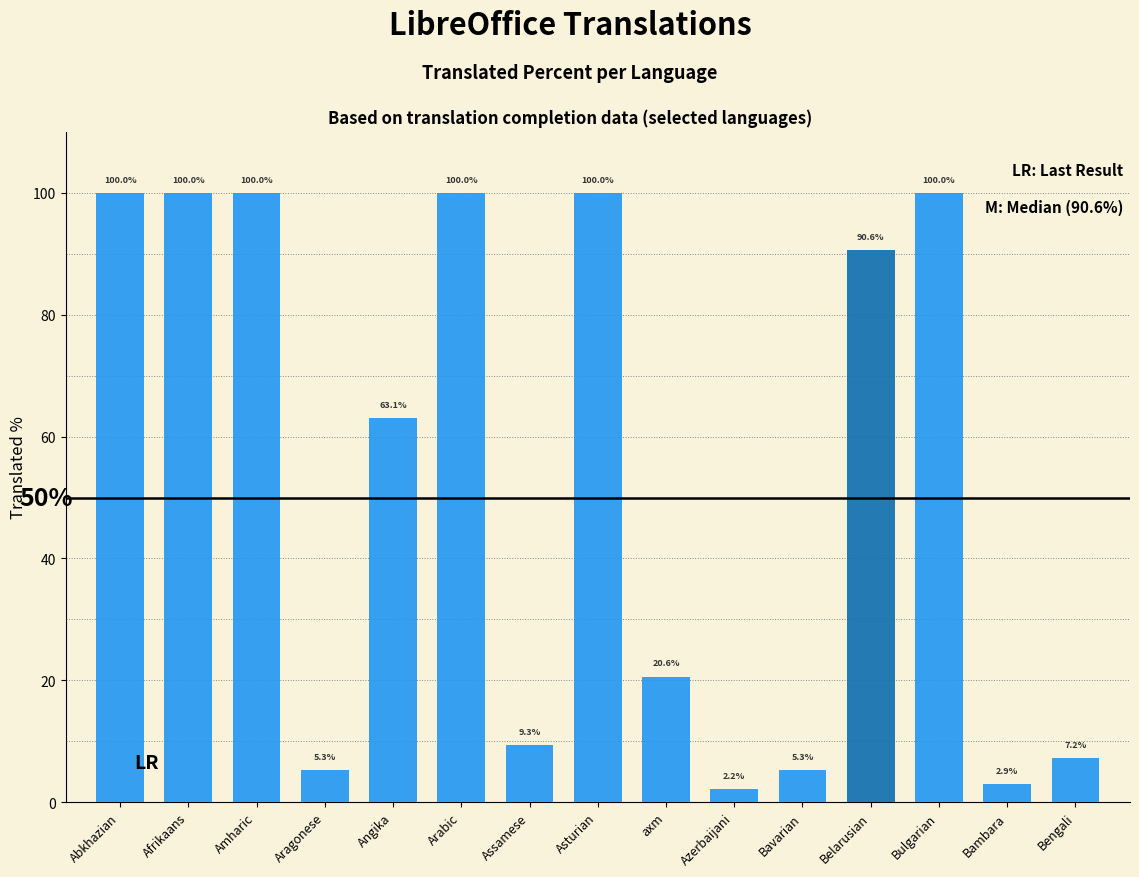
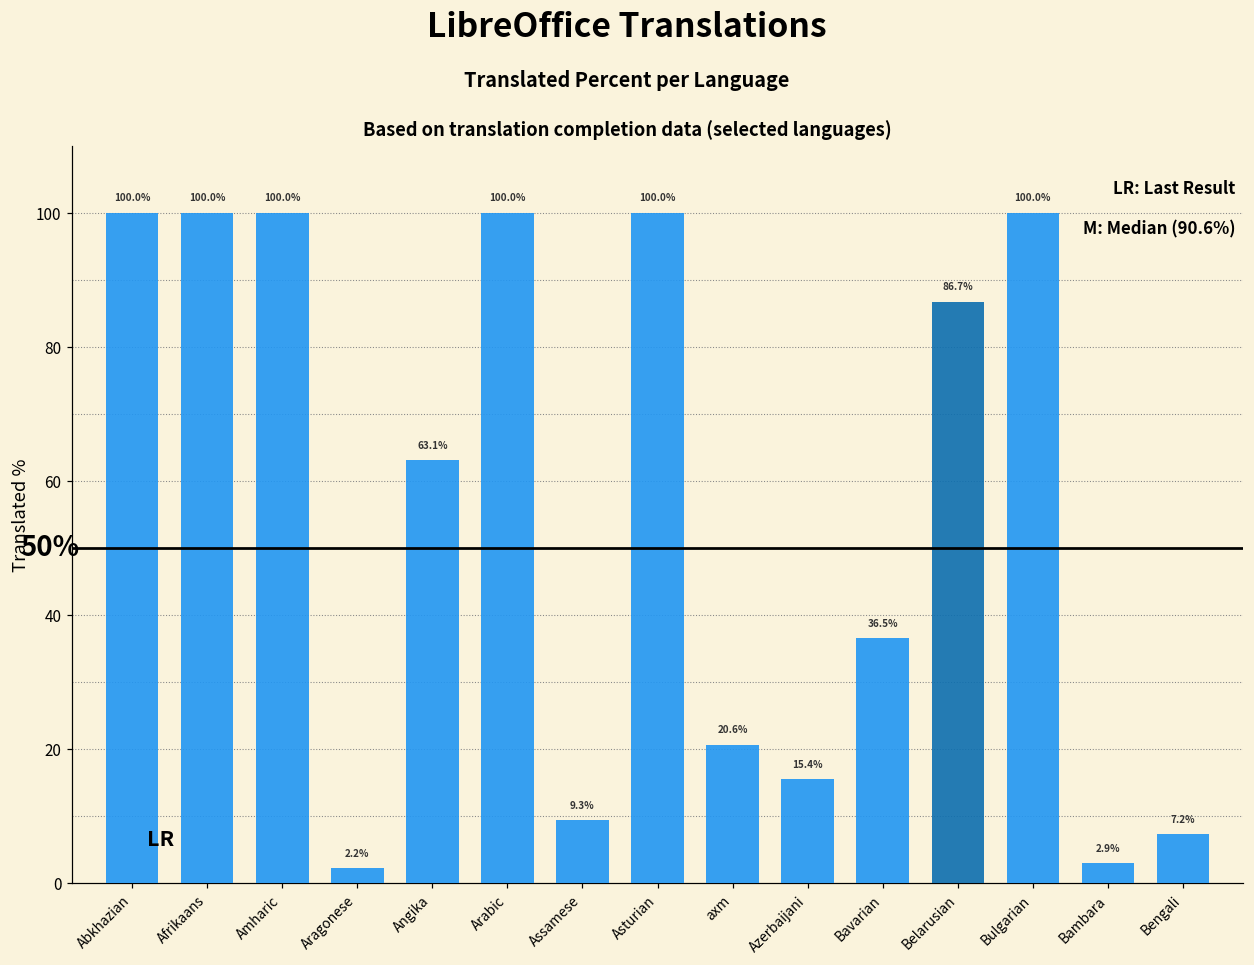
  {
    "Abkhazian": "100.0%",
    "Afrikaans": "100.0%",
    "Amharic": "100.0%",
-   "Aragonese": "5.3%",
+   "Aragonese": "2.2%",
    "Angika": "63.1%",
    "Arabic": "100.0%",
    "Assamese": "9.3%",
    "Asturian": "100.0%",
    "axm": "20.6%",
-   "Azerbaijani": "2.2%",
-   "Bavarian": "5.3%",
-   "Belarusian": "90.6%",
+   "Azerbaijani": "15.4%",
+   "Bavarian": "36.5%",
+   "Belarusian": "86.7%",
    "Bulgarian": "100.0%",
    "Bambara": "2.9%",
    "Bengali": "7.2%"
  }
